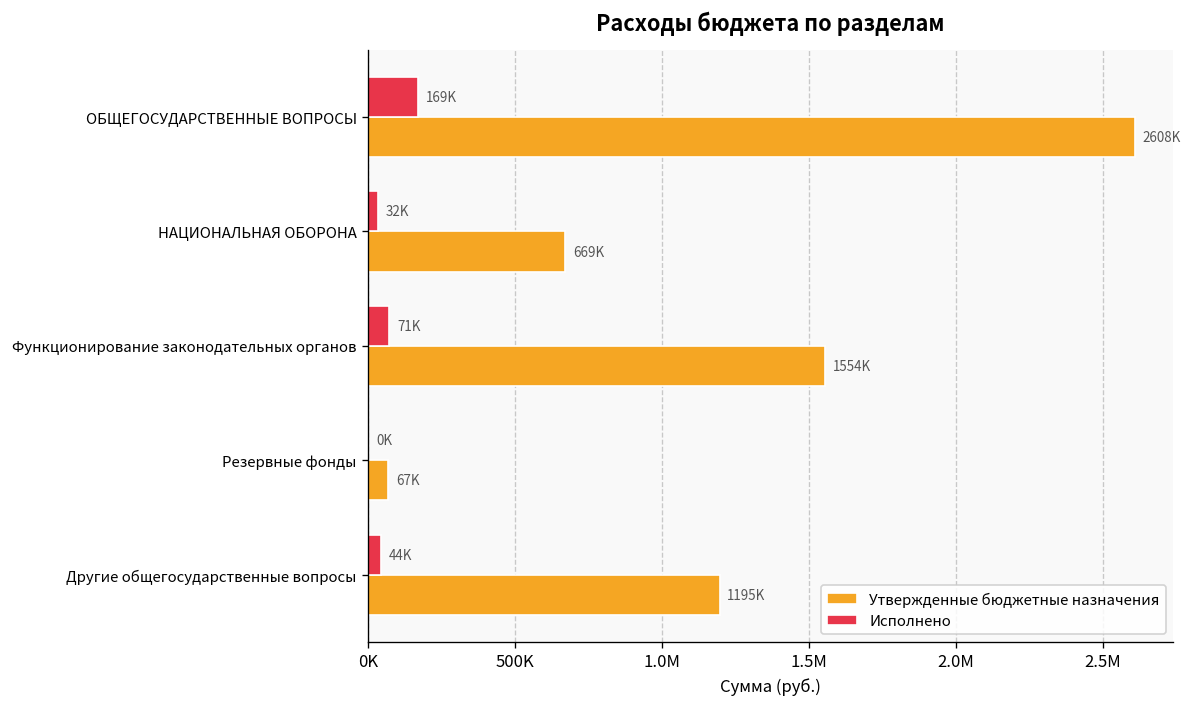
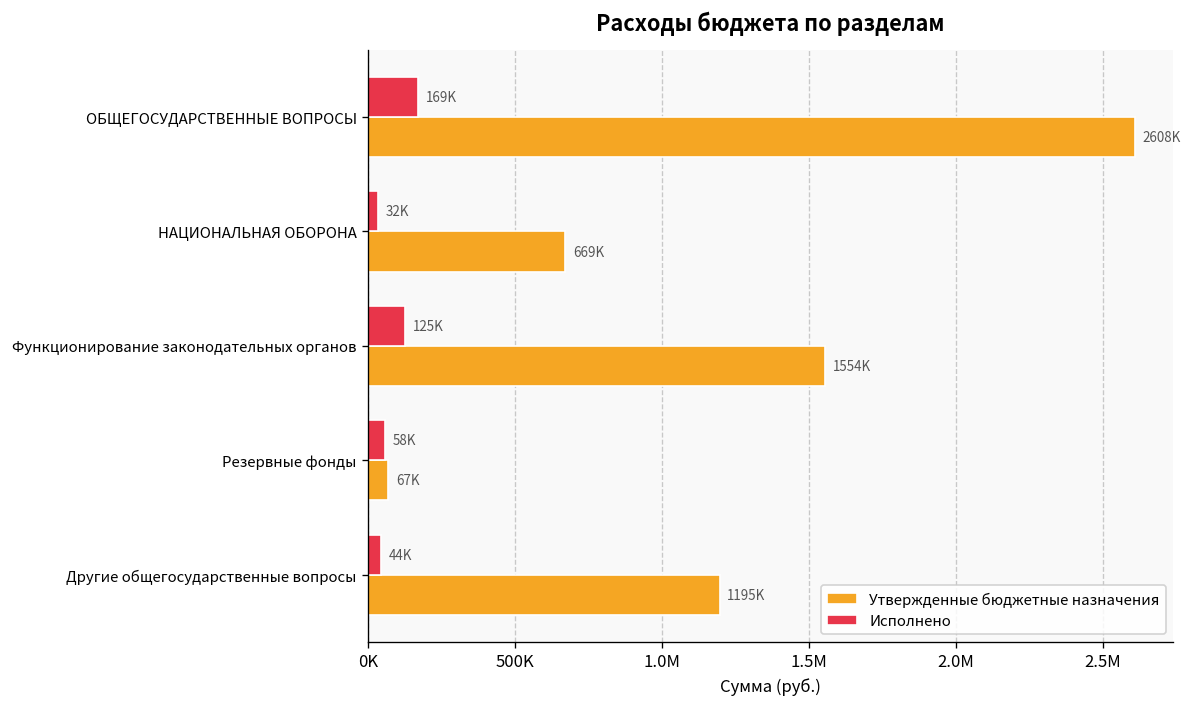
  {
    "Утвержденные бюджетные назначения": {
      "ОБЩЕГОСУДАРСТВЕННЫЕ ВОПРОСЫ": "2608K",
      "НАЦИОНАЛЬНАЯ ОБОРОНА": "669K",
      "Функционирование законодательных органов": "1554K",
      "Резервные фонды": "67K",
      "Другие общегосударственные вопросы": "1195K"
    },
    "Исполнено": {
      "ОБЩЕГОСУДАРСТВЕННЫЕ ВОПРОСЫ": "169K",
      "НАЦИОНАЛЬНАЯ ОБОРОНА": "32K",
-     "Функционирование законодательных органов": "71K",
-     "Резервные фонды": "0K",
+     "Функционирование законодательных органов": "125K",
+     "Резервные фонды": "58K",
      "Другие общегосударственные вопросы": "44K"
    }
  }
